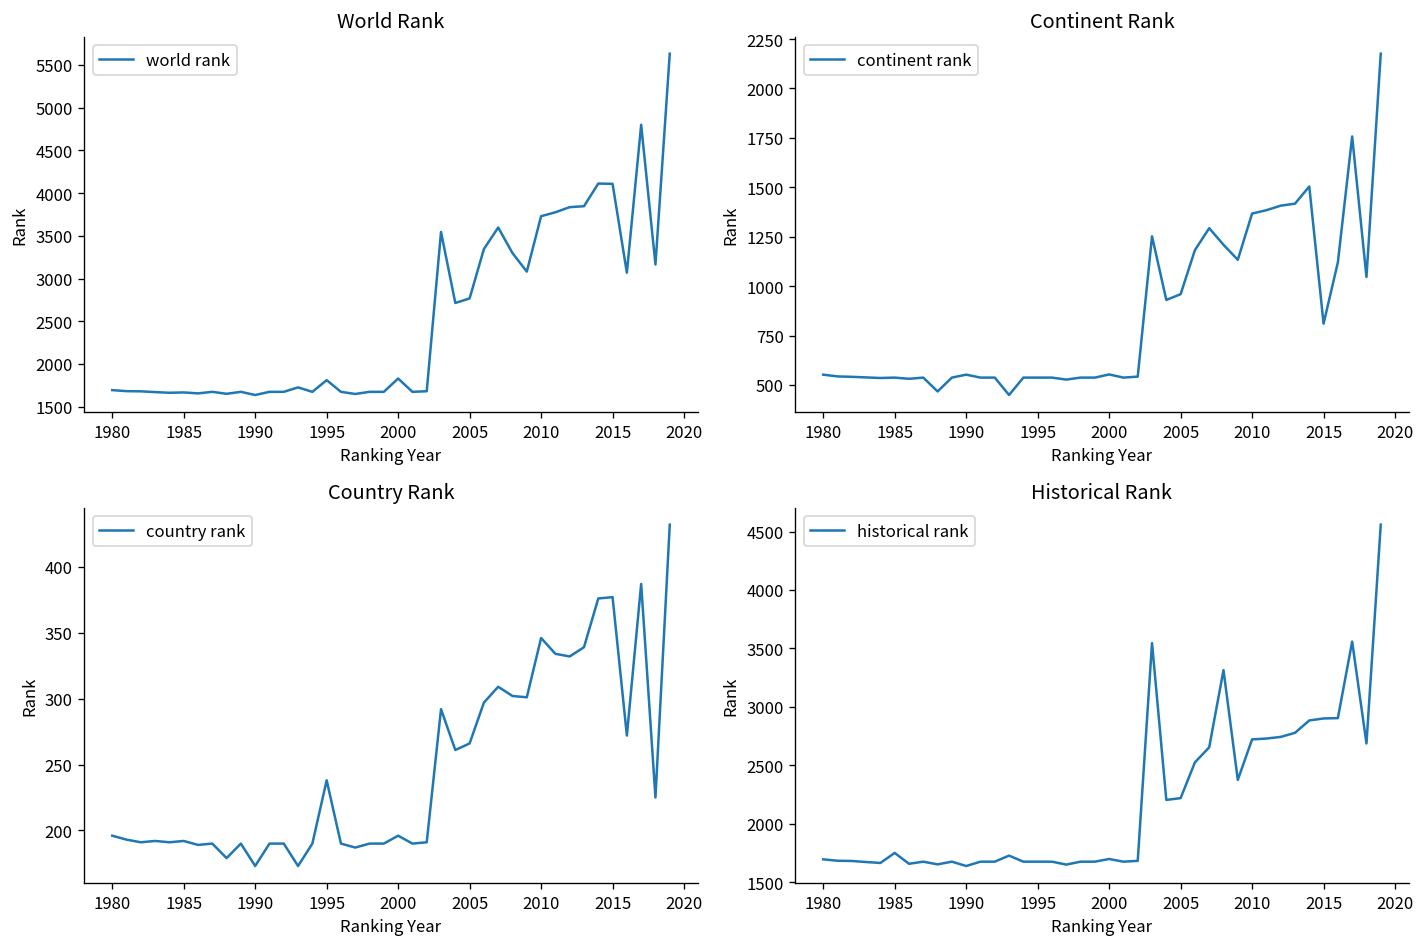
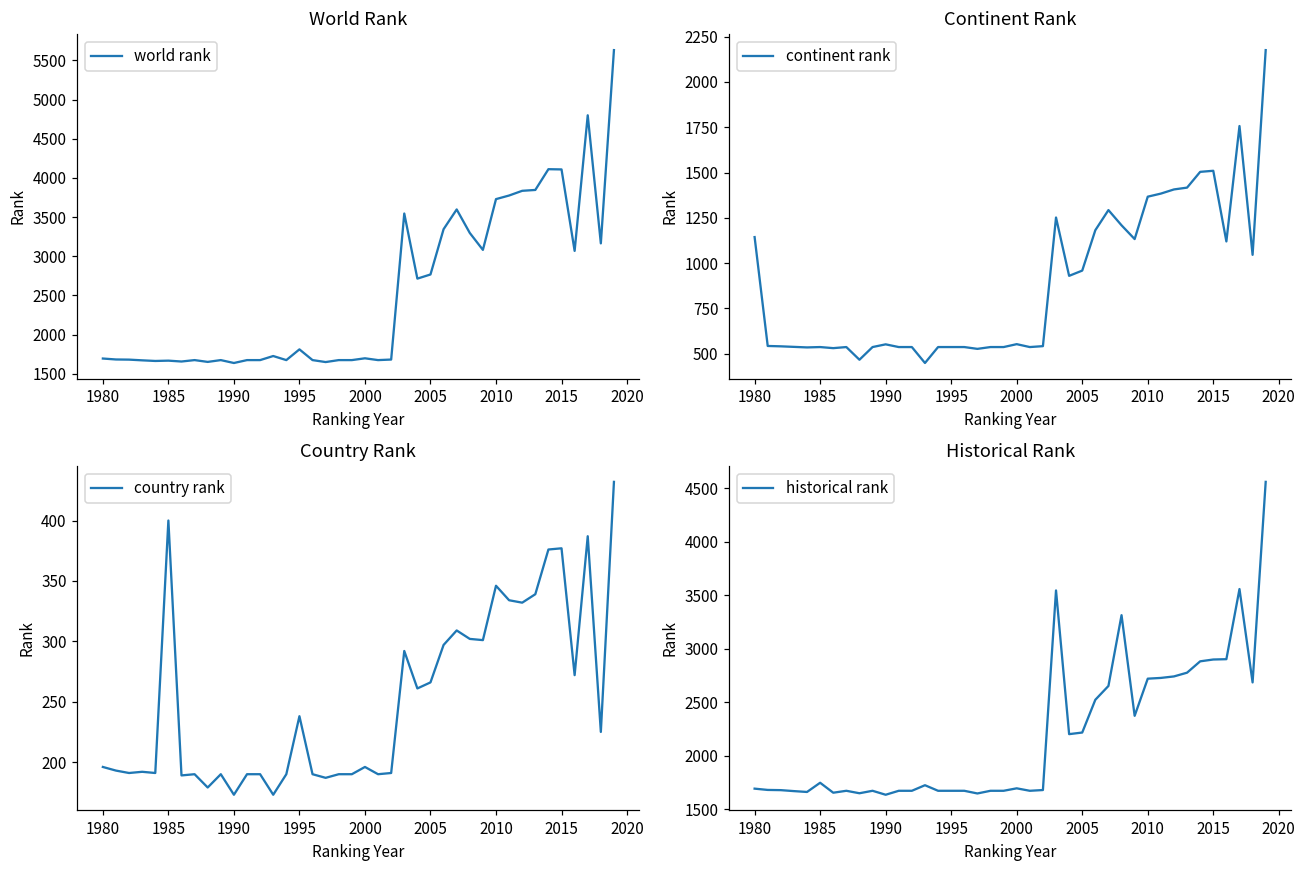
  {
    "World Rank": {
      "1980": 1700,
      "1985": 1700,
      "1990": 1600,
      "1995": 1800,
-     "2000": 1800,
+     "2000": 1700,
      "2005": 2800,
      "2010": 3700,
      "2015": 4100
    },
    "Continent Rank": {
-     "1980": 550,
+     "1980": 1140,
      "1985": 540,
      "1990": 550,
      "1995": 540,
      "2000": 550,
      "2005": 960,
      "2010": 1370,
-     "2015": 810
+     "2015": 1510
    },
    "Country Rank": {
      "1980": 196,
-     "1985": 192,
+     "1985": 400,
      "1990": 173,
      "1995": 238,
      "2000": 196,
      "2005": 266,
      "2010": 346,
      "2015": 377
    },
    "Historical Rank": {
      "1980": 1700,
      "1985": 1700,
      "1990": 1600,
      "1995": 1700,
      "2000": 1700,
      "2005": 2200,
      "2010": 2700,
      "2015": 2900
    }
  }
